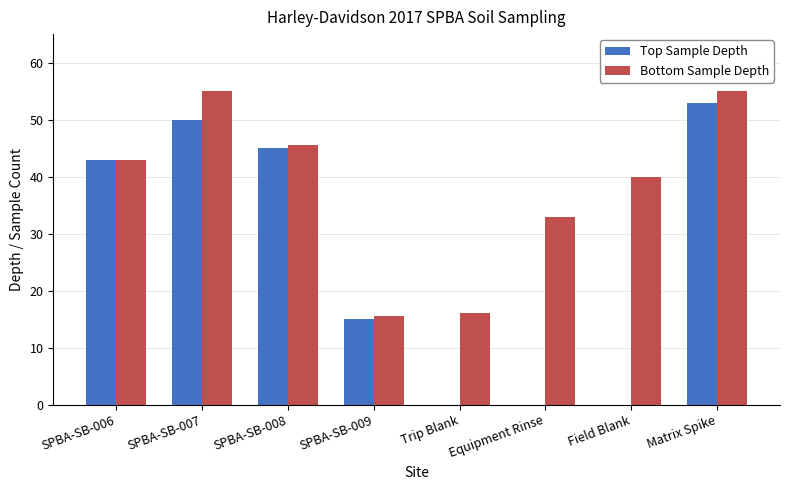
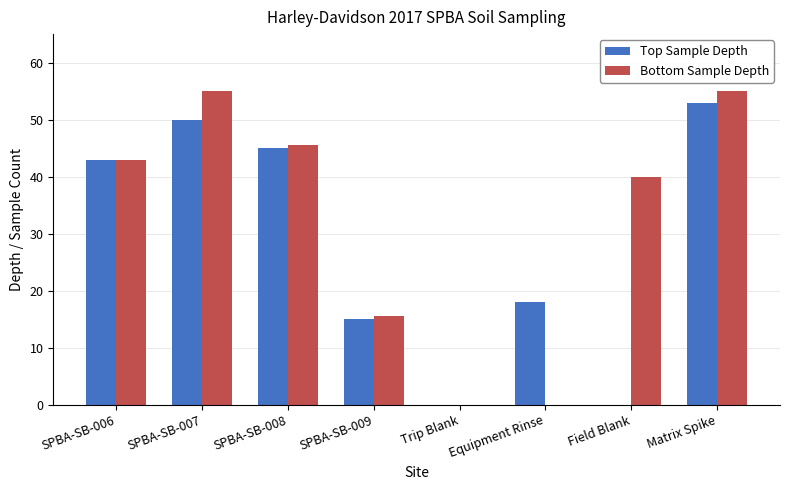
  {
    "Top Sample Depth": {
      "SPBA-SB-006": 43,
      "SPBA-SB-007": 50,
      "SPBA-SB-008": 45,
      "SPBA-SB-009": 15,
      "Trip Blank": 0,
-     "Equipment Rinse": 0,
+     "Equipment Rinse": 18,
      "Field Blank": 0,
      "Matrix Spike": 53
    },
    "Bottom Sample Depth": {
      "SPBA-SB-006": 43,
      "SPBA-SB-007": 55,
      "SPBA-SB-008": 46,
      "SPBA-SB-009": 16,
-     "Trip Blank": 16,
-     "Equipment Rinse": 33,
+     "Trip Blank": 0,
+     "Equipment Rinse": 0,
      "Field Blank": 40,
      "Matrix Spike": 55
    }
  }
